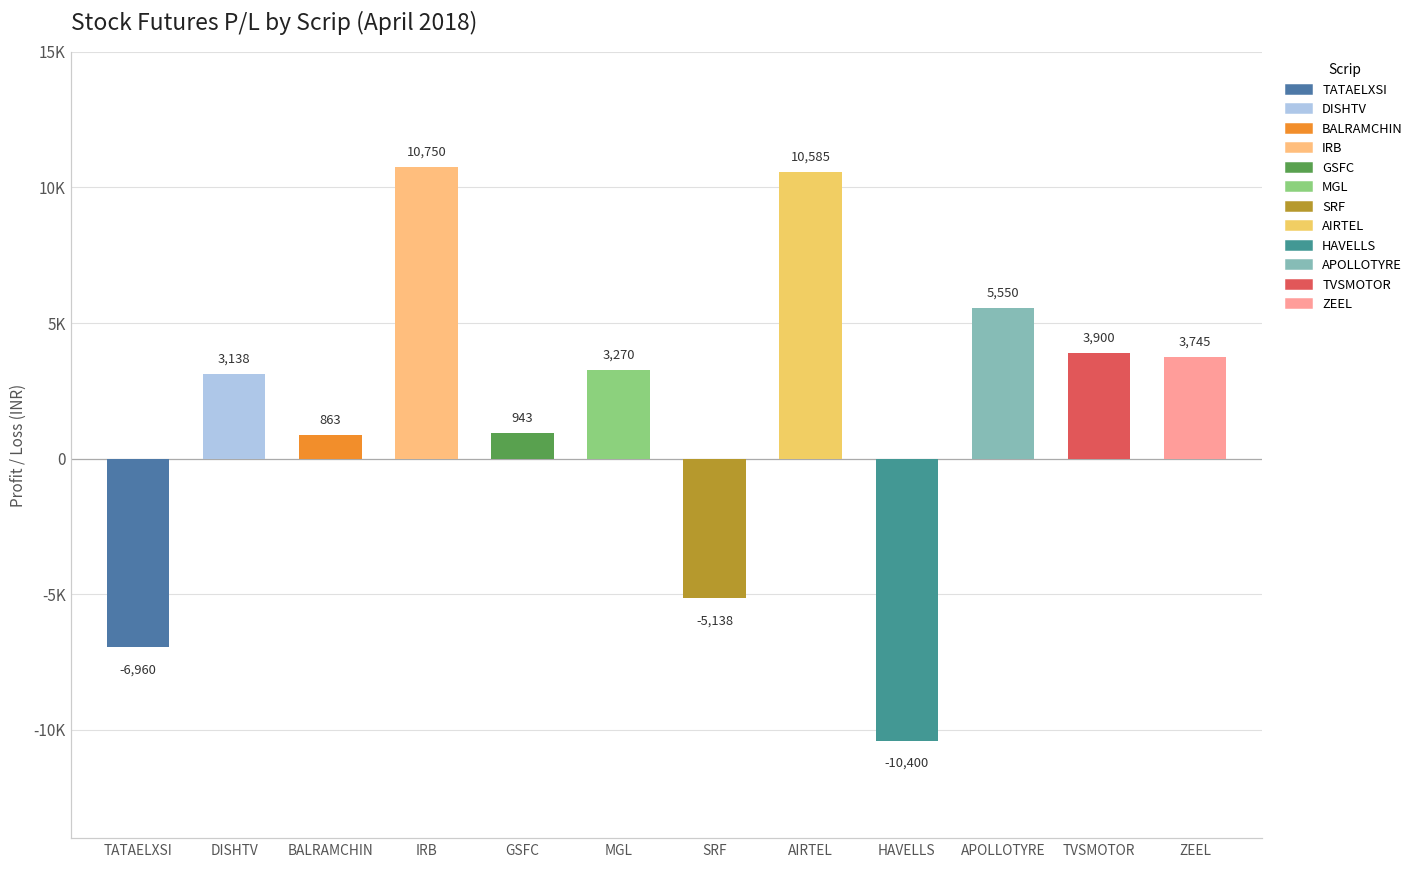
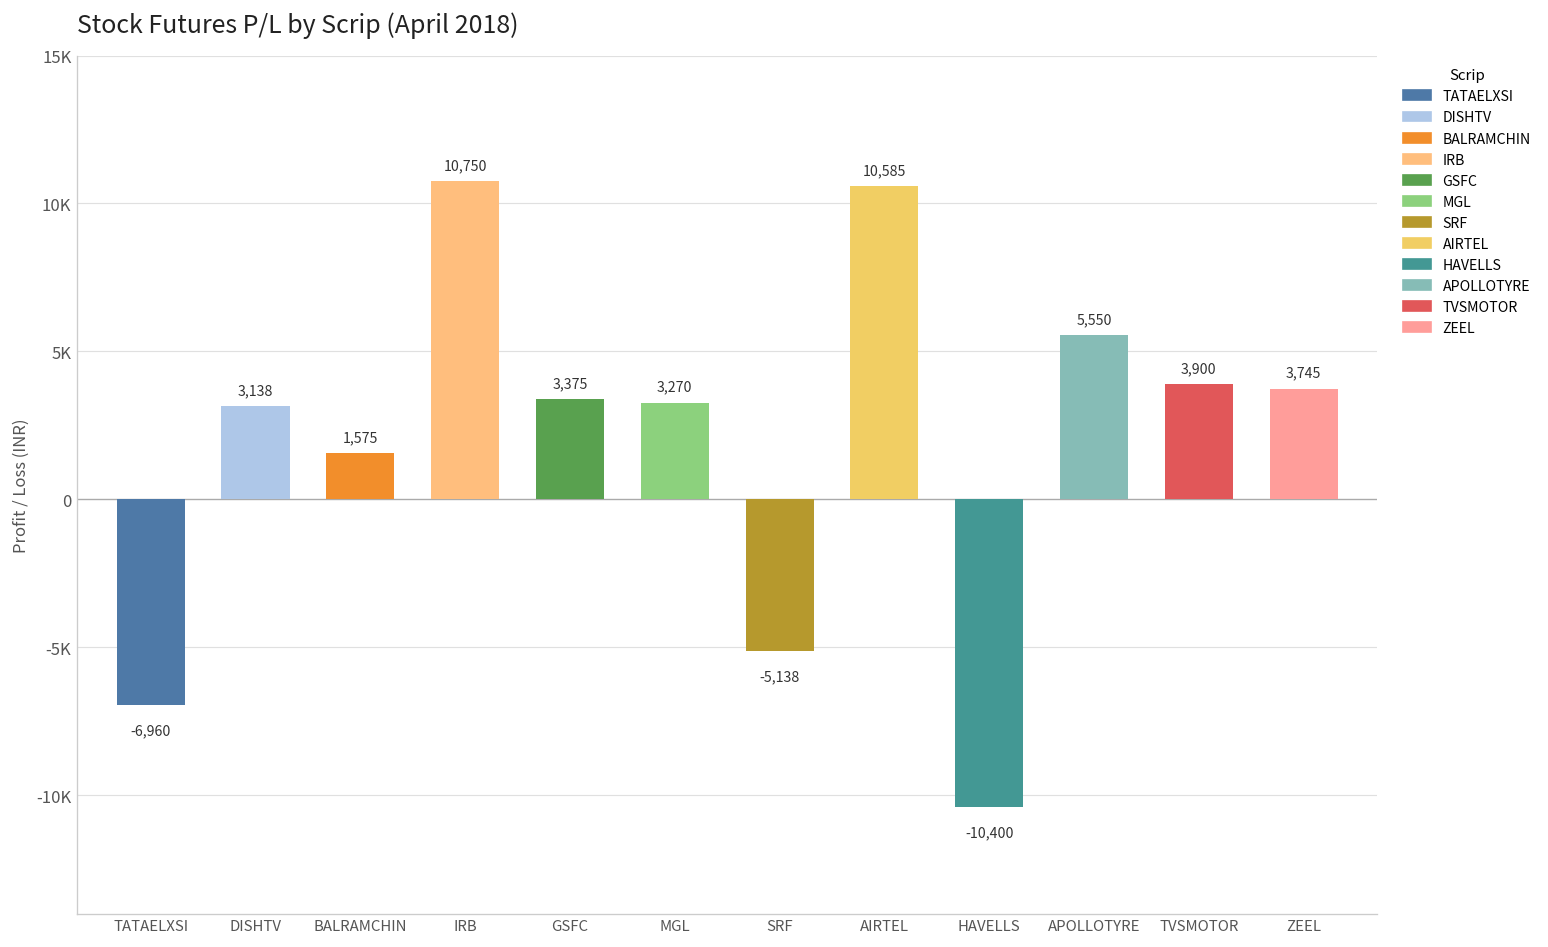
  {
    "TATAELXSI": "-6,960",
    "DISHTV": "3,138",
-   "BALRAMCHIN": "863",
+   "BALRAMCHIN": "1,575",
    "IRB": "10,750",
-   "GSFC": "943",
+   "GSFC": "3,375",
    "MGL": "3,270",
    "SRF": "-5,138",
    "AIRTEL": "10,585",
    "HAVELLS": "-10,400",
    "APOLLOTYRE": "5,550",
    "TVSMOTOR": "3,900",
    "ZEEL": "3,745"
  }
